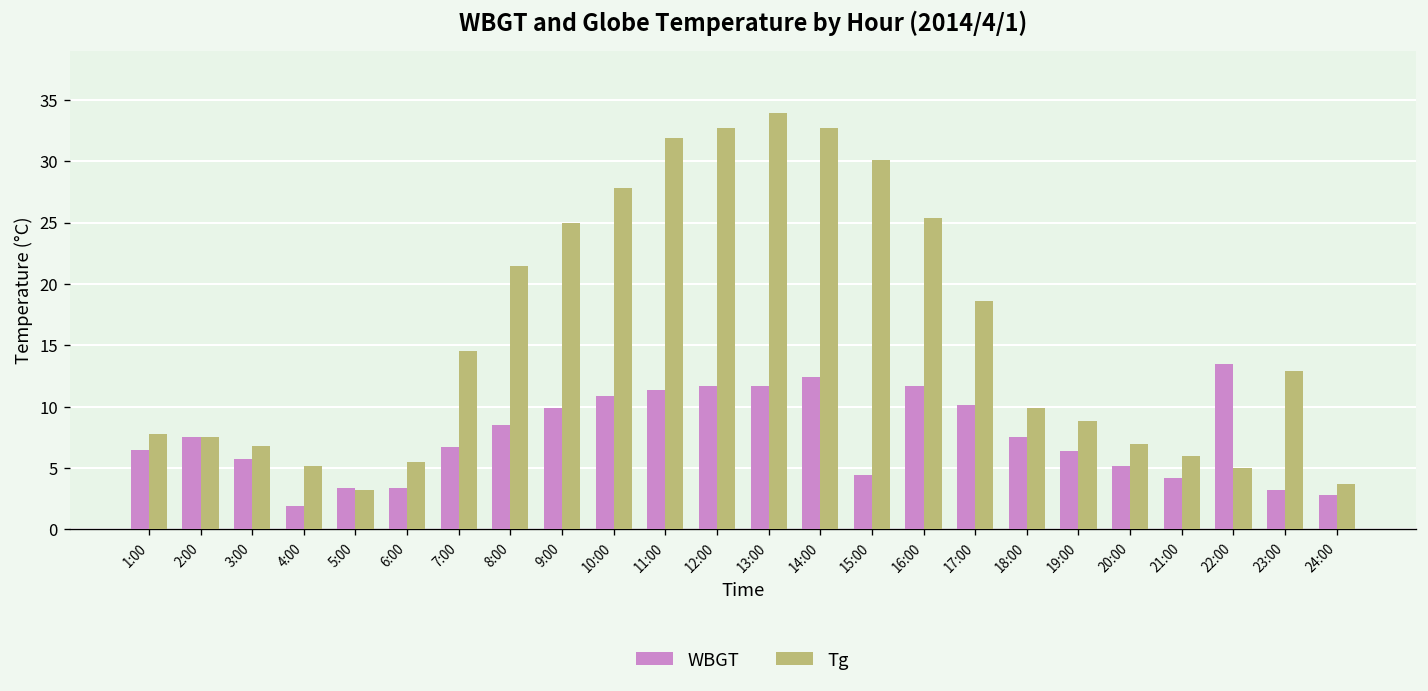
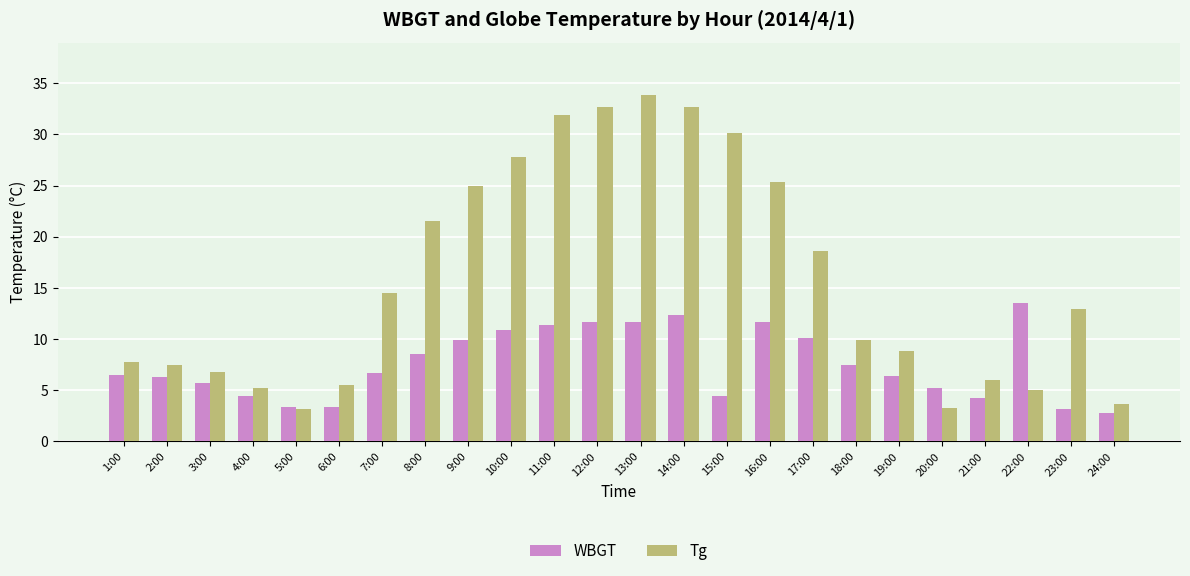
  {
    "WBGT": {
      "1:00": 6.5,
-     "2:00": 7.5,
+     "2:00": 6.3,
      "3:00": 5.7,
-     "4:00": 1.9,
+     "4:00": 4.4,
      "5:00": 3.4,
      "6:00": 3.4,
      "7:00": 6.7,
      "8:00": 8.5,
      "9:00": 9.9,
      "10:00": 10.9,
      "11:00": 11.4,
      "12:00": 11.7,
      "13:00": 11.7,
      "14:00": 12.4,
      "15:00": 4.4,
      "16:00": 11.7,
      "17:00": 10.1,
      "18:00": 7.5,
      "19:00": 6.4,
      "20:00": 5.2,
      "21:00": 4.2,
      "22:00": 13.5,
      "23:00": 3.2,
      "24:00": 2.8
    },
    "Tg": {
      "1:00": 7.8,
      "2:00": 7.5,
      "3:00": 6.8,
      "4:00": 5.2,
      "5:00": 3.2,
      "6:00": 5.5,
      "7:00": 14.5,
      "8:00": 21.5,
      "9:00": 25.0,
      "10:00": 27.8,
      "11:00": 31.9,
      "12:00": 32.7,
      "13:00": 33.9,
      "14:00": 32.7,
      "15:00": 30.1,
      "16:00": 25.4,
      "17:00": 18.6,
      "18:00": 9.9,
      "19:00": 8.8,
-     "20:00": 7.0,
+     "20:00": 3.3,
      "21:00": 6.0,
      "22:00": 5.0,
      "23:00": 12.9,
      "24:00": 3.7
    }
  }
